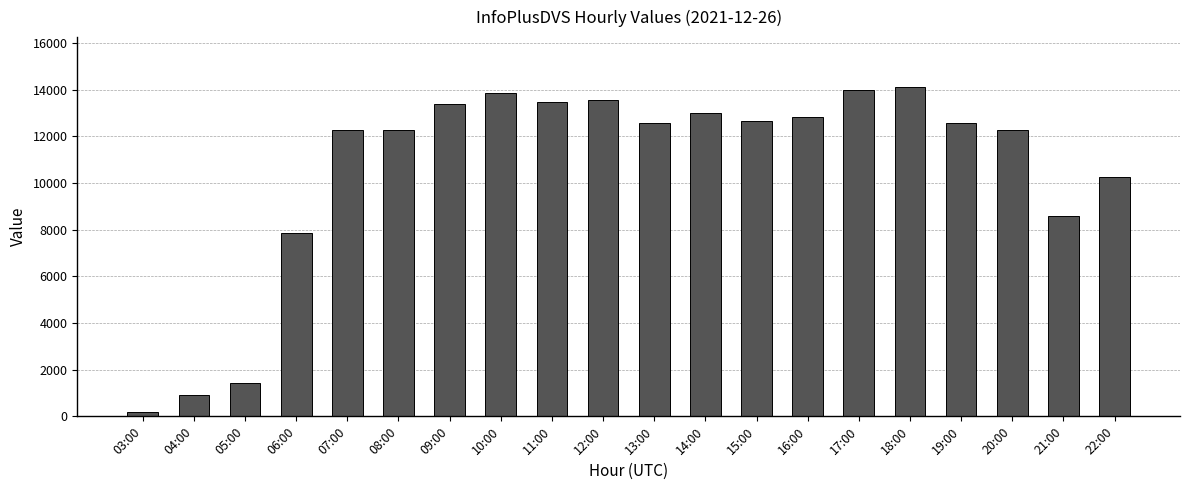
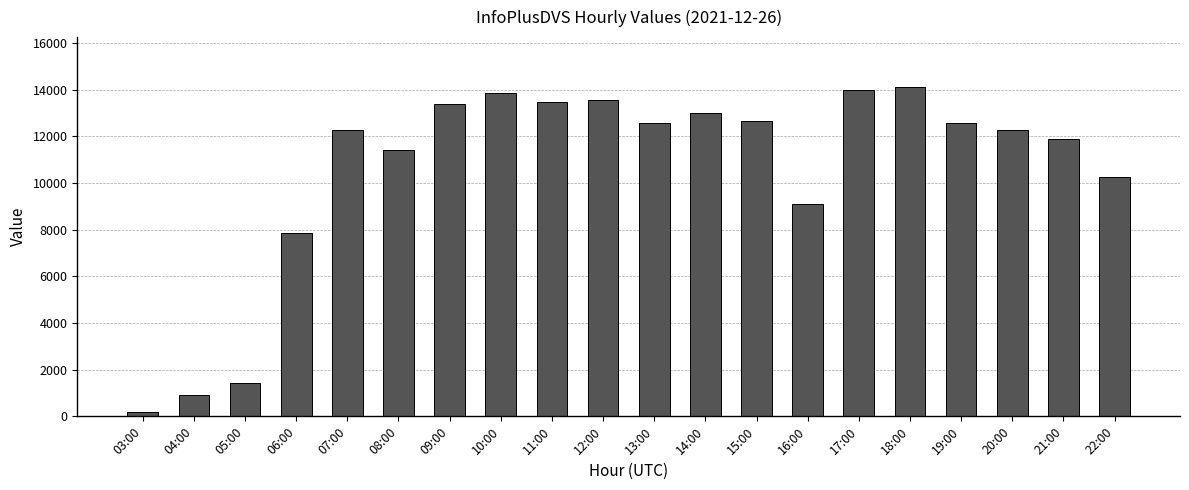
  {
    "03:00": 200,
    "04:00": 900,
    "05:00": 1400,
    "06:00": 7800,
    "07:00": 12300,
-   "08:00": 12300,
+   "08:00": 11400,
    "09:00": 13400,
    "10:00": 13900,
    "11:00": 13500,
    "12:00": 13600,
    "13:00": 12600,
    "14:00": 13000,
    "15:00": 12600,
-   "16:00": 12800,
+   "16:00": 9100,
    "17:00": 14000,
    "18:00": 14100,
    "19:00": 12600,
    "20:00": 12300,
-   "21:00": 8600,
+   "21:00": 11900,
    "22:00": 10300
  }
